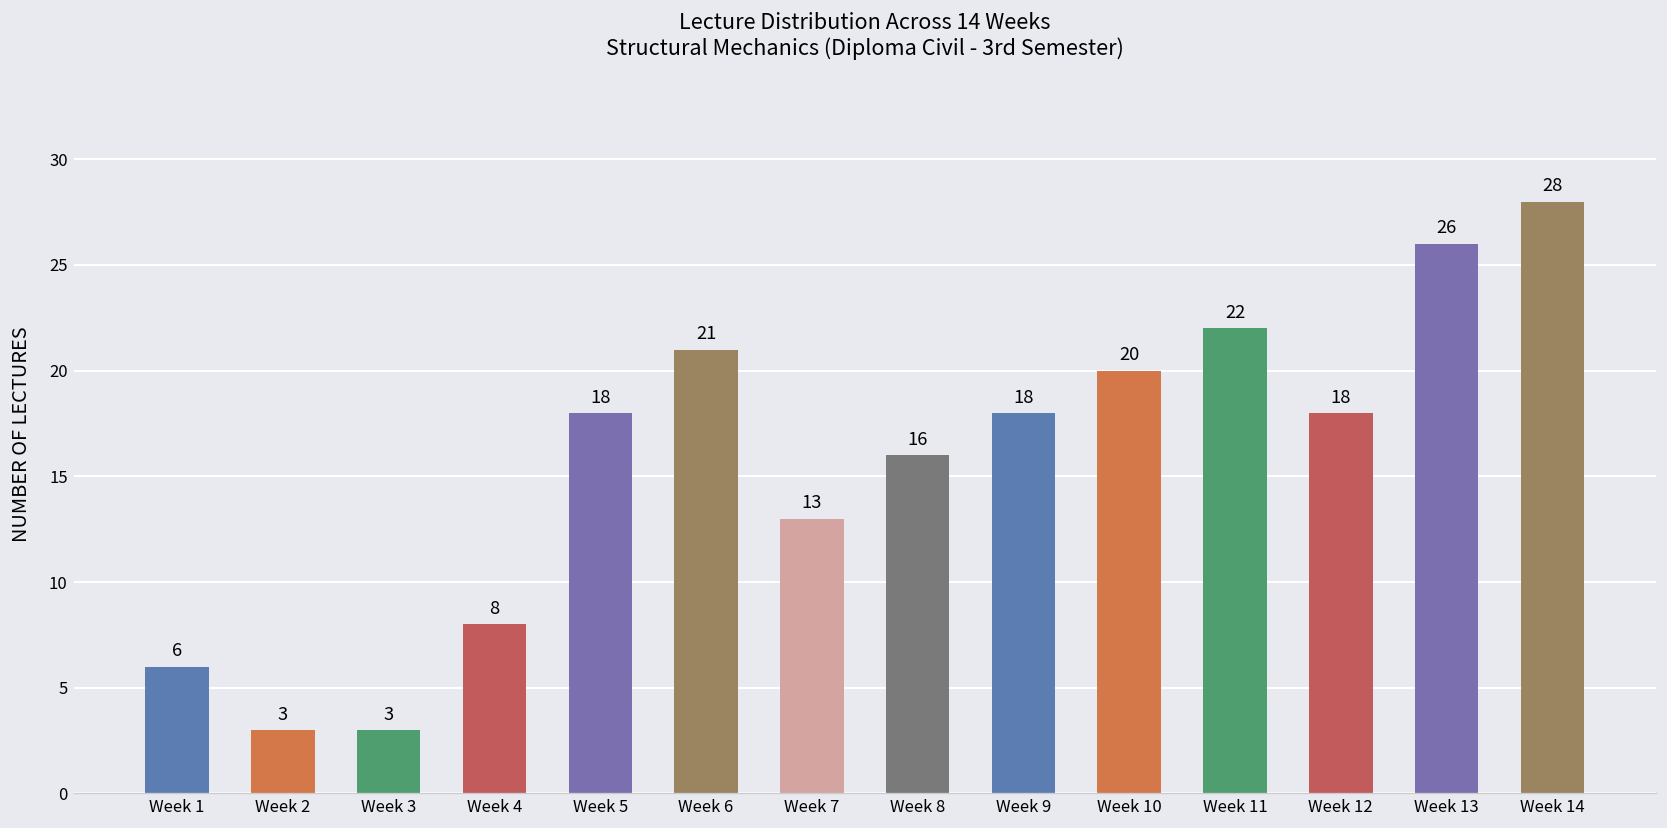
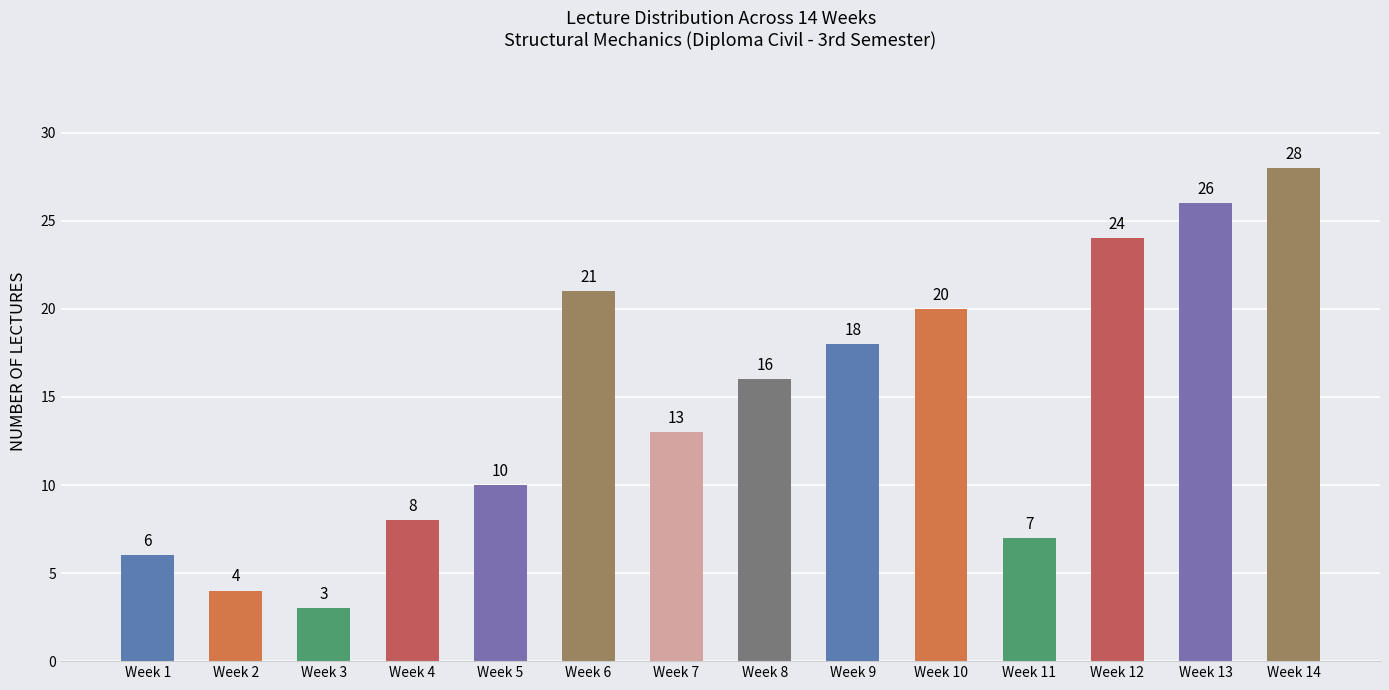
  {
    "Week 1": 6,
-   "Week 2": 3,
+   "Week 2": 4,
    "Week 3": 3,
    "Week 4": 8,
-   "Week 5": 18,
+   "Week 5": 10,
    "Week 6": 21,
    "Week 7": 13,
    "Week 8": 16,
    "Week 9": 18,
    "Week 10": 20,
-   "Week 11": 22,
-   "Week 12": 18,
+   "Week 11": 7,
+   "Week 12": 24,
    "Week 13": 26,
    "Week 14": 28
  }
